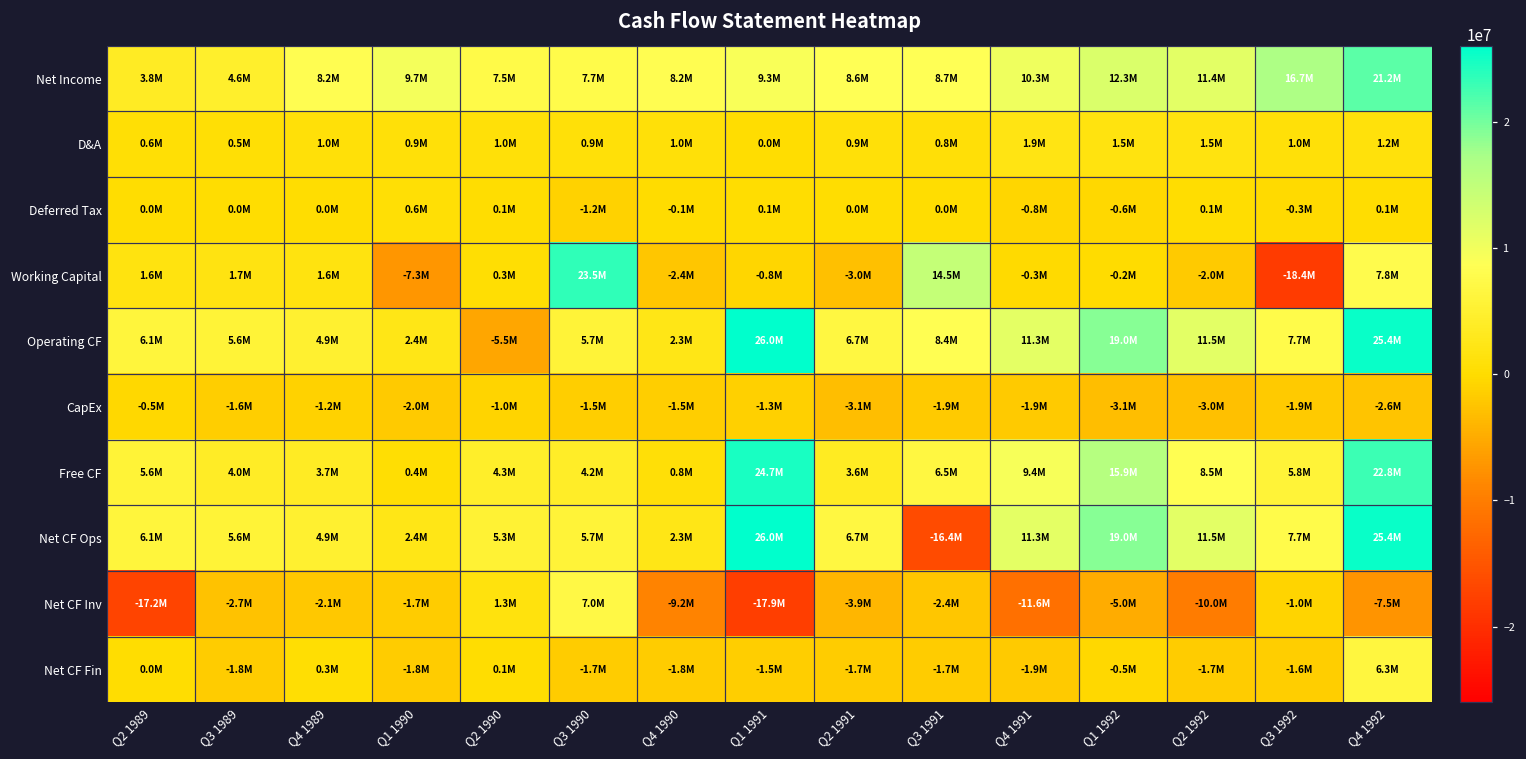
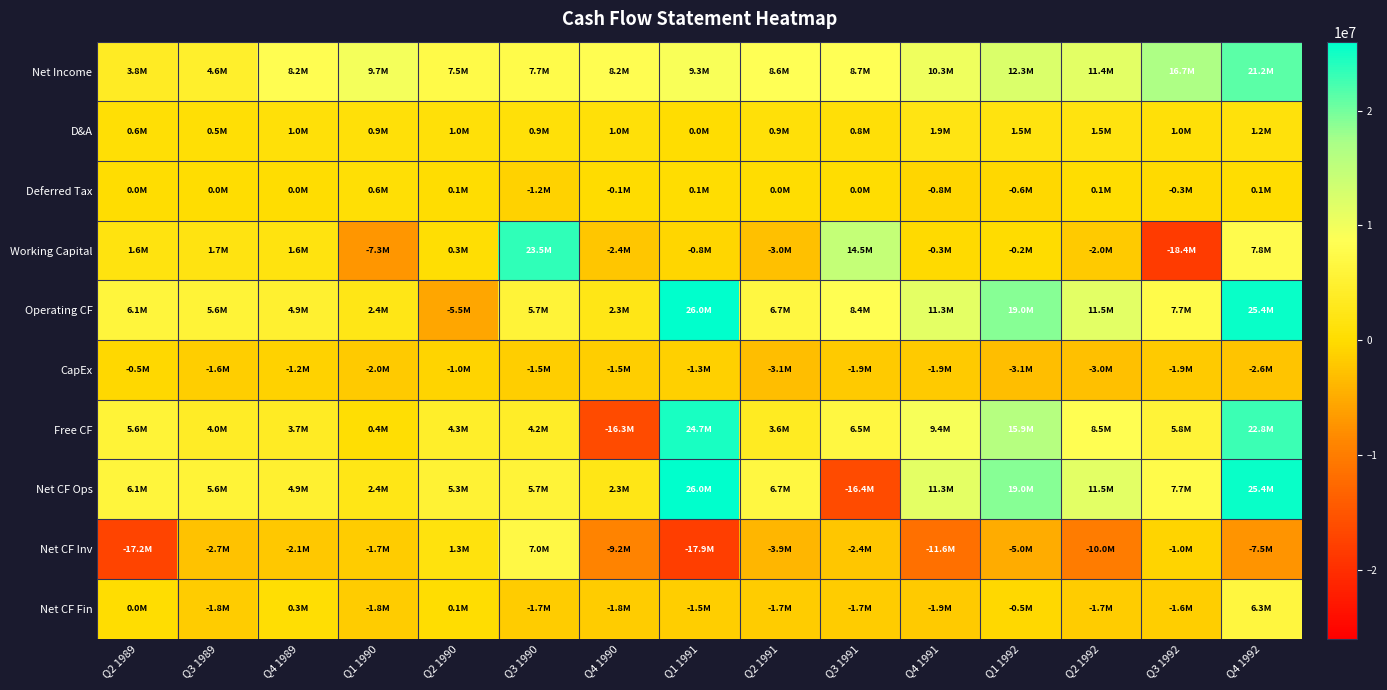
  {
    "Net Income": {
      "Q2 1989": "3.8M",
      "Q3 1989": "4.6M",
      "Q4 1989": "8.2M",
      "Q1 1990": "9.7M",
      "Q2 1990": "7.5M",
      "Q3 1990": "7.7M",
      "Q4 1990": "8.2M",
      "Q1 1991": "9.3M",
      "Q2 1991": "8.6M",
      "Q3 1991": "8.7M",
      "Q4 1991": "10.3M",
      "Q1 1992": "12.3M",
      "Q2 1992": "11.4M",
      "Q3 1992": "16.7M",
      "Q4 1992": "21.2M"
    },
    "D&A": {
      "Q2 1989": "0.6M",
      "Q3 1989": "0.5M",
      "Q4 1989": "1.0M",
      "Q1 1990": "0.9M",
      "Q2 1990": "1.0M",
      "Q3 1990": "0.9M",
      "Q4 1990": "1.0M",
      "Q1 1991": "0.0M",
      "Q2 1991": "0.9M",
      "Q3 1991": "0.8M",
      "Q4 1991": "1.9M",
      "Q1 1992": "1.5M",
      "Q2 1992": "1.5M",
      "Q3 1992": "1.0M",
      "Q4 1992": "1.2M"
    },
    "Deferred Tax": {
      "Q2 1989": "0.0M",
      "Q3 1989": "0.0M",
      "Q4 1989": "0.0M",
      "Q1 1990": "0.6M",
      "Q2 1990": "0.1M",
      "Q3 1990": "-1.2M",
      "Q4 1990": "-0.1M",
      "Q1 1991": "0.1M",
      "Q2 1991": "0.0M",
      "Q3 1991": "0.0M",
      "Q4 1991": "-0.8M",
      "Q1 1992": "-0.6M",
      "Q2 1992": "0.1M",
      "Q3 1992": "-0.3M",
      "Q4 1992": "0.1M"
    },
    "Working Capital": {
      "Q2 1989": "1.6M",
      "Q3 1989": "1.7M",
      "Q4 1989": "1.6M",
      "Q1 1990": "-7.3M",
      "Q2 1990": "0.3M",
      "Q3 1990": "23.5M",
      "Q4 1990": "-2.4M",
      "Q1 1991": "-0.8M",
      "Q2 1991": "-3.0M",
      "Q3 1991": "14.5M",
      "Q4 1991": "-0.3M",
      "Q1 1992": "-0.2M",
      "Q2 1992": "-2.0M",
      "Q3 1992": "-18.4M",
      "Q4 1992": "7.8M"
    },
    "Operating CF": {
      "Q2 1989": "6.1M",
      "Q3 1989": "5.6M",
      "Q4 1989": "4.9M",
      "Q1 1990": "2.4M",
      "Q2 1990": "-5.5M",
      "Q3 1990": "5.7M",
      "Q4 1990": "2.3M",
      "Q1 1991": "26.0M",
      "Q2 1991": "6.7M",
      "Q3 1991": "8.4M",
      "Q4 1991": "11.3M",
      "Q1 1992": "19.0M",
      "Q2 1992": "11.5M",
      "Q3 1992": "7.7M",
      "Q4 1992": "25.4M"
    },
    "CapEx": {
      "Q2 1989": "-0.5M",
      "Q3 1989": "-1.6M",
      "Q4 1989": "-1.2M",
      "Q1 1990": "-2.0M",
      "Q2 1990": "-1.0M",
      "Q3 1990": "-1.5M",
      "Q4 1990": "-1.5M",
      "Q1 1991": "-1.3M",
      "Q2 1991": "-3.1M",
      "Q3 1991": "-1.9M",
      "Q4 1991": "-1.9M",
      "Q1 1992": "-3.1M",
      "Q2 1992": "-3.0M",
      "Q3 1992": "-1.9M",
      "Q4 1992": "-2.6M"
    },
    "Free CF": {
      "Q2 1989": "5.6M",
      "Q3 1989": "4.0M",
      "Q4 1989": "3.7M",
      "Q1 1990": "0.4M",
      "Q2 1990": "4.3M",
      "Q3 1990": "4.2M",
-     "Q4 1990": "0.8M",
+     "Q4 1990": "-16.3M",
      "Q1 1991": "24.7M",
      "Q2 1991": "3.6M",
      "Q3 1991": "6.5M",
      "Q4 1991": "9.4M",
      "Q1 1992": "15.9M",
      "Q2 1992": "8.5M",
      "Q3 1992": "5.8M",
      "Q4 1992": "22.8M"
    },
    "Net CF Ops": {
      "Q2 1989": "6.1M",
      "Q3 1989": "5.6M",
      "Q4 1989": "4.9M",
      "Q1 1990": "2.4M",
      "Q2 1990": "5.3M",
      "Q3 1990": "5.7M",
      "Q4 1990": "2.3M",
      "Q1 1991": "26.0M",
      "Q2 1991": "6.7M",
      "Q3 1991": "-16.4M",
      "Q4 1991": "11.3M",
      "Q1 1992": "19.0M",
      "Q2 1992": "11.5M",
      "Q3 1992": "7.7M",
      "Q4 1992": "25.4M"
    },
    "Net CF Inv": {
      "Q2 1989": "-17.2M",
      "Q3 1989": "-2.7M",
      "Q4 1989": "-2.1M",
      "Q1 1990": "-1.7M",
      "Q2 1990": "1.3M",
      "Q3 1990": "7.0M",
      "Q4 1990": "-9.2M",
      "Q1 1991": "-17.9M",
      "Q2 1991": "-3.9M",
      "Q3 1991": "-2.4M",
      "Q4 1991": "-11.6M",
      "Q1 1992": "-5.0M",
      "Q2 1992": "-10.0M",
      "Q3 1992": "-1.0M",
      "Q4 1992": "-7.5M"
    },
    "Net CF Fin": {
      "Q2 1989": "0.0M",
      "Q3 1989": "-1.8M",
      "Q4 1989": "0.3M",
      "Q1 1990": "-1.8M",
      "Q2 1990": "0.1M",
      "Q3 1990": "-1.7M",
      "Q4 1990": "-1.8M",
      "Q1 1991": "-1.5M",
      "Q2 1991": "-1.7M",
      "Q3 1991": "-1.7M",
      "Q4 1991": "-1.9M",
      "Q1 1992": "-0.5M",
      "Q2 1992": "-1.7M",
      "Q3 1992": "-1.6M",
      "Q4 1992": "6.3M"
    }
  }
